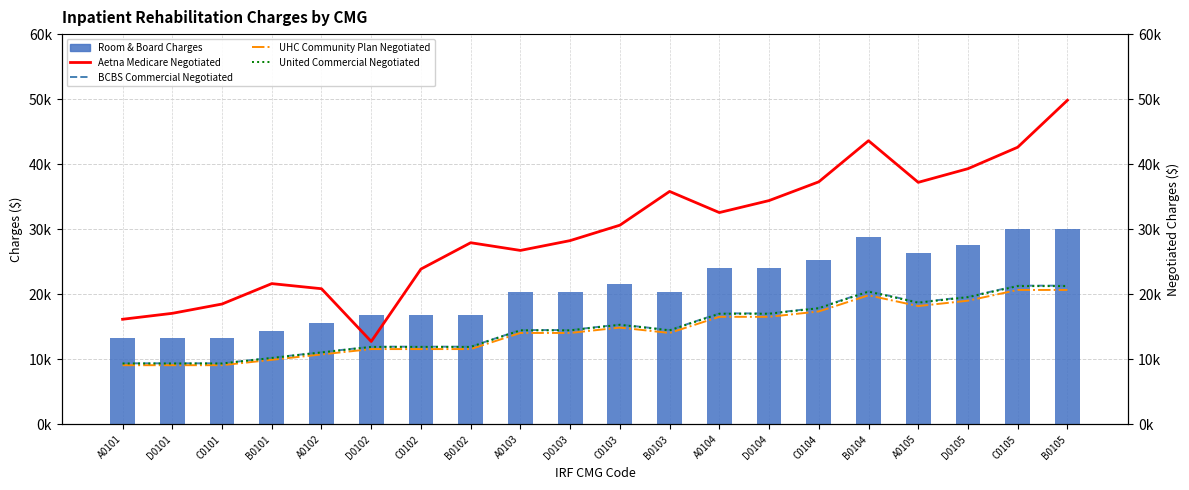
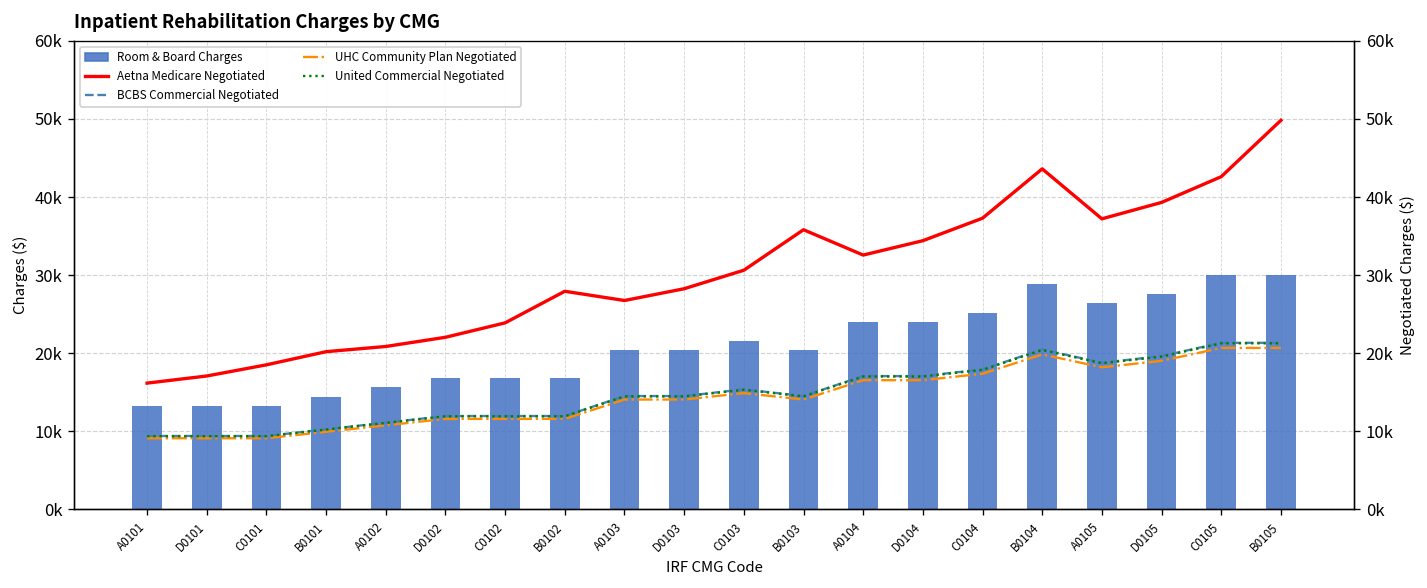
  {
    "Aetna Medicare Negotiated": {
      "A0101": 16000,
      "D0101": 17000,
      "C0101": 18000,
-     "B0101": 22000,
+     "B0101": 20000,
      "A0102": 21000,
-     "D0102": 13000,
+     "D0102": 22000,
      "C0102": 24000,
      "B0102": 28000,
      "A0103": 27000,
      "D0103": 28000,
      "C0103": 31000,
      "B0103": 36000,
      "A0104": 33000,
      "D0104": 34000,
      "C0104": 37000,
      "B0104": 44000,
      "A0105": 37000,
      "D0105": 39000,
      "C0105": 43000,
      "B0105": 50000
    },
    "UHC Community Plan Negotiated": {
      "A0103": 14000,
      "D0103": 14000,
      "C0103": 15000,
      "B0103": 14000,
      "A0104": 17000,
      "D0104": 17000,
      "C0104": 17000,
      "B0104": 20000,
      "A0105": 18000,
      "D0105": 19000,
      "C0105": 21000,
      "B0105": 21000
    }
  }
